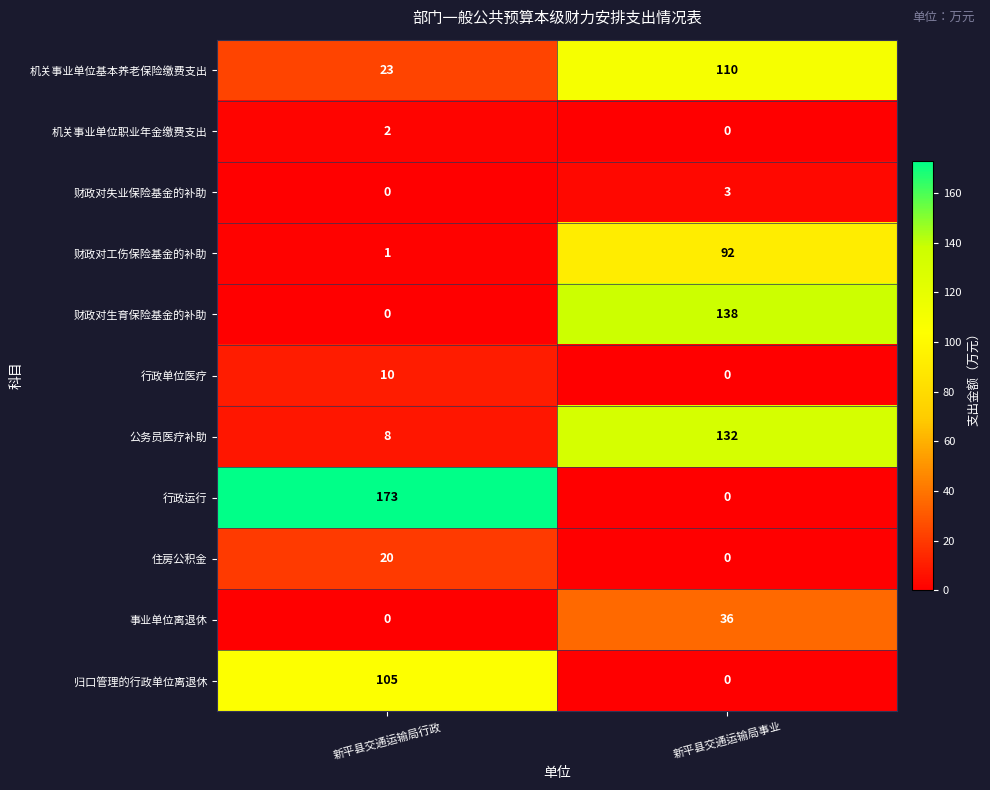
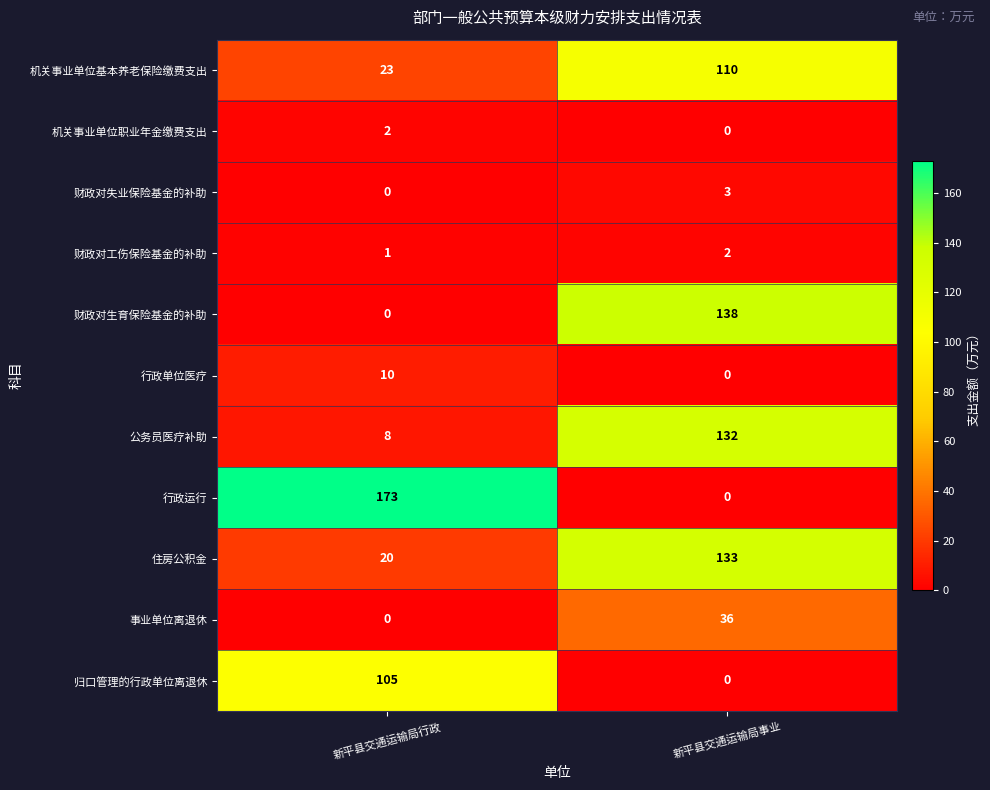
  {
    "机关事业单位基本养老保险缴费支出": {
      "新平县交通运输局行政": 23,
      "新平县交通运输局事业": 110
    },
    "机关事业单位职业年金缴费支出": {
      "新平县交通运输局行政": 2,
      "新平县交通运输局事业": 0
    },
    "财政对失业保险基金的补助": {
      "新平县交通运输局行政": 0,
      "新平县交通运输局事业": 3
    },
    "财政对工伤保险基金的补助": {
      "新平县交通运输局行政": 1,
-     "新平县交通运输局事业": 92
+     "新平县交通运输局事业": 2
    },
    "财政对生育保险基金的补助": {
      "新平县交通运输局行政": 0,
      "新平县交通运输局事业": 138
    },
    "行政单位医疗": {
      "新平县交通运输局行政": 10,
      "新平县交通运输局事业": 0
    },
    "公务员医疗补助": {
      "新平县交通运输局行政": 8,
      "新平县交通运输局事业": 132
    },
    "行政运行": {
      "新平县交通运输局行政": 173,
      "新平县交通运输局事业": 0
    },
    "住房公积金": {
      "新平县交通运输局行政": 20,
-     "新平县交通运输局事业": 0
+     "新平县交通运输局事业": 133
    },
    "事业单位离退休": {
      "新平县交通运输局行政": 0,
      "新平县交通运输局事业": 36
    },
    "归口管理的行政单位离退休": {
      "新平县交通运输局行政": 105,
      "新平县交通运输局事业": 0
    }
  }
